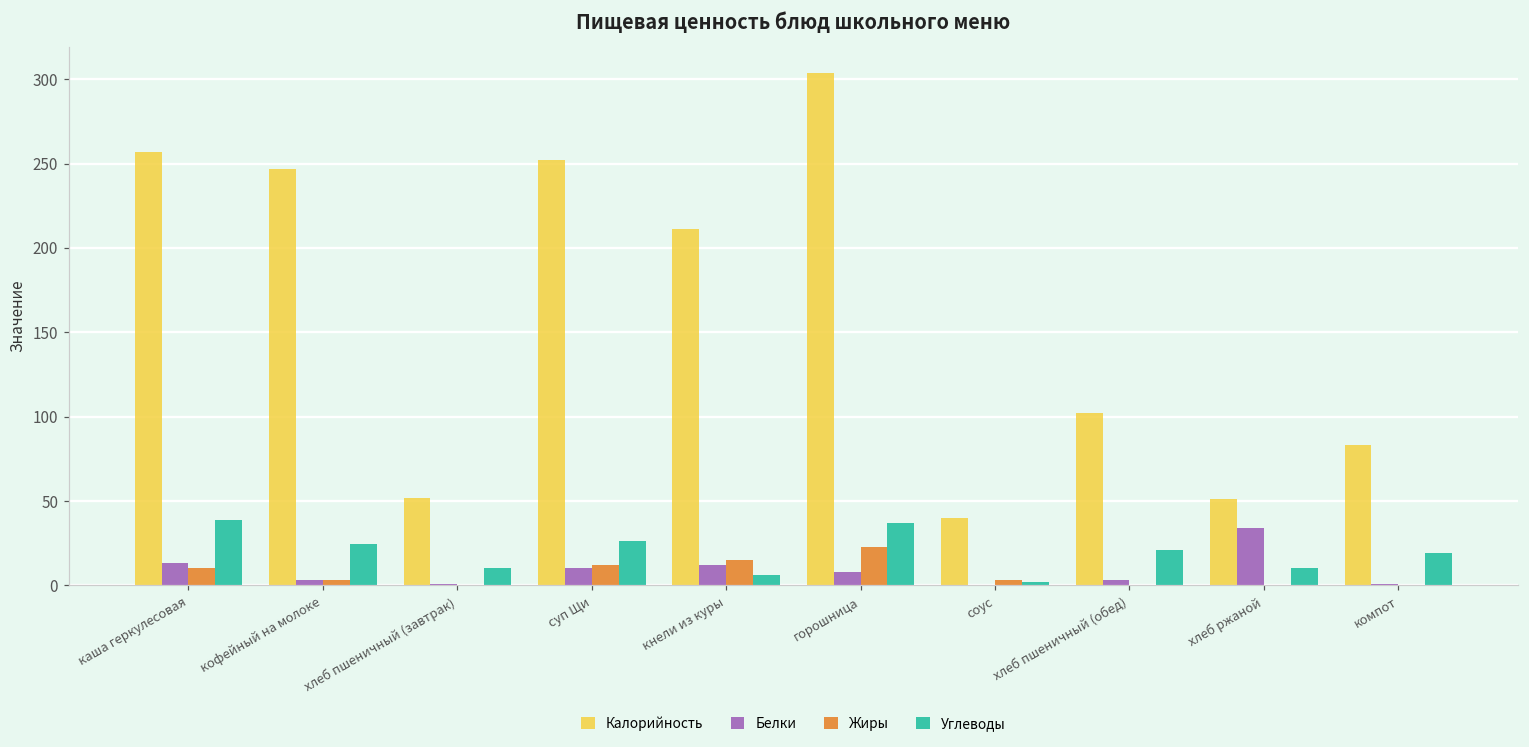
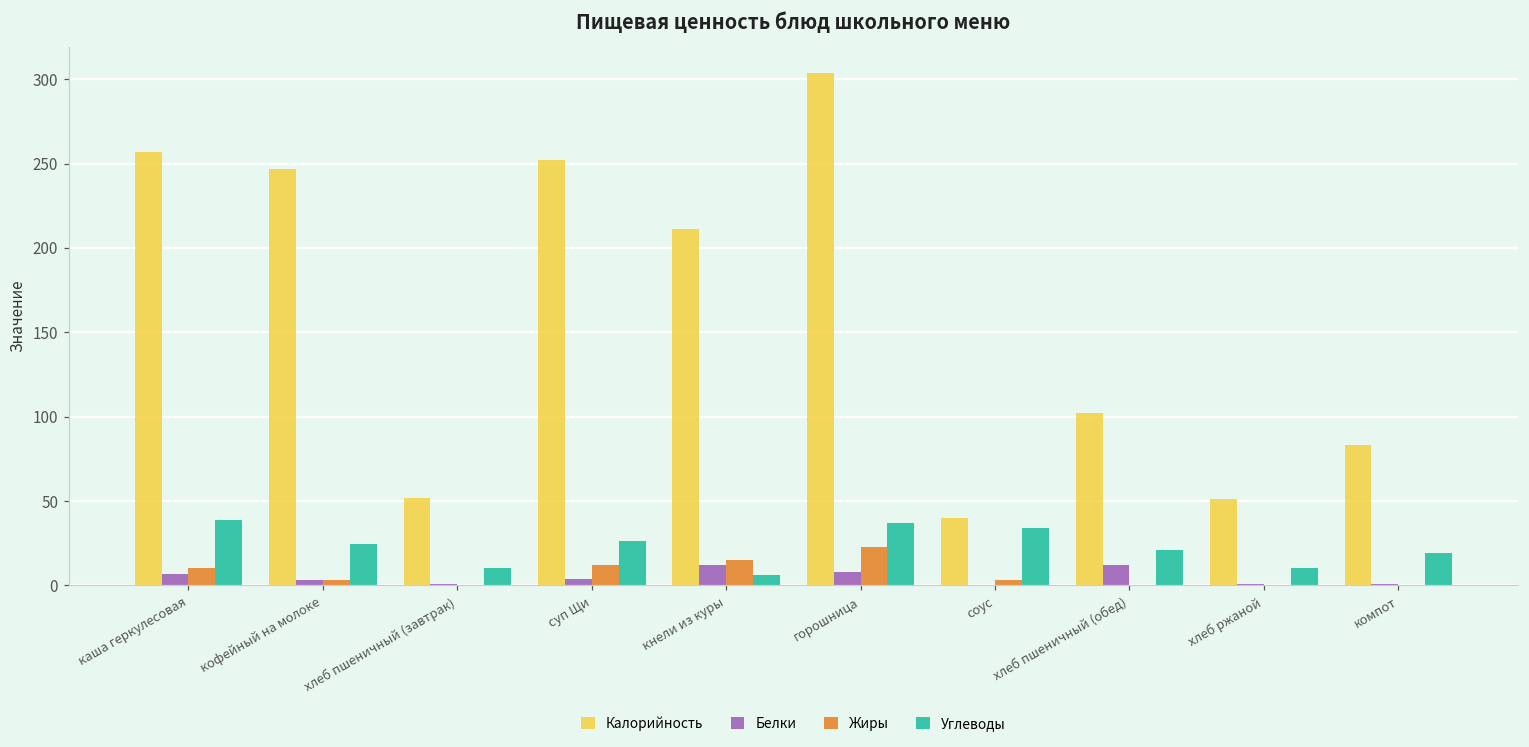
  {
    "Калорийность": {
      "каша геркулесовая": 257,
      "кофейный на молоке": 247,
      "хлеб пшеничный (завтрак)": 52,
      "суп Щи": 252,
      "кнели из куры": 211,
      "горошница": 304,
      "соус": 40,
      "хлеб пшеничный (обед)": 102,
      "хлеб ржаной": 51,
      "компот": 83
    },
    "Белки": {
-     "каша геркулесовая": 13,
+     "каша геркулесовая": 7,
      "кофейный на молоке": 3,
-     "суп Щи": 10,
+     "суп Щи": 4,
      "кнели из куры": 12,
      "горошница": 8,
      "соус": 0,
-     "хлеб пшеничный (обед)": 3,
-     "хлеб ржаной": 34
+     "хлеб пшеничный (обед)": 12,
+     "хлеб ржаной": 1
    },
    "Жиры": {
      "каша геркулесовая": 10,
      "кофейный на молоке": 3,
      "суп Щи": 12,
      "кнели из куры": 15,
      "горошница": 23,
      "соус": 3,
      "компот": 0
    },
    "Углеводы": {
      "каша геркулесовая": 39,
      "кофейный на молоке": 25,
      "хлеб пшеничный (завтрак)": 10,
      "суп Щи": 26,
      "кнели из куры": 6,
      "горошница": 37,
-     "соус": 2,
+     "соус": 34,
      "хлеб пшеничный (обед)": 21,
      "хлеб ржаной": 10,
      "компот": 19
    }
  }
